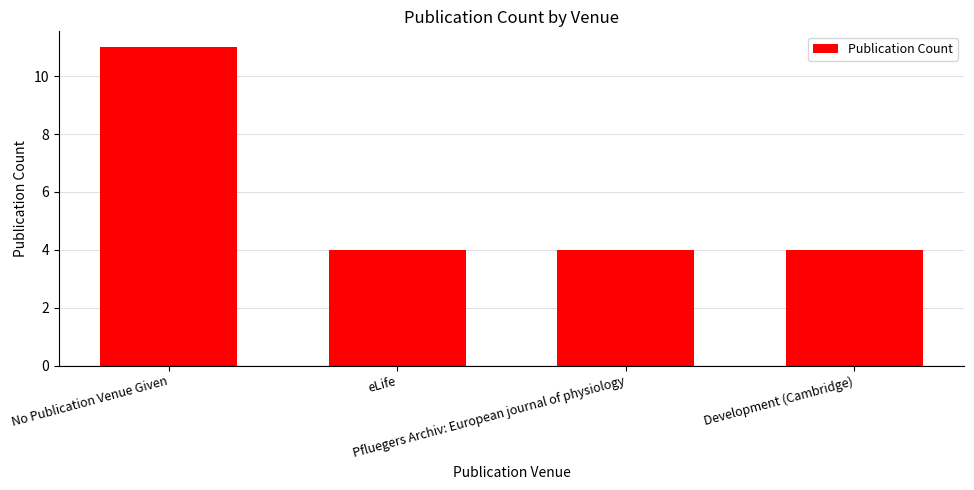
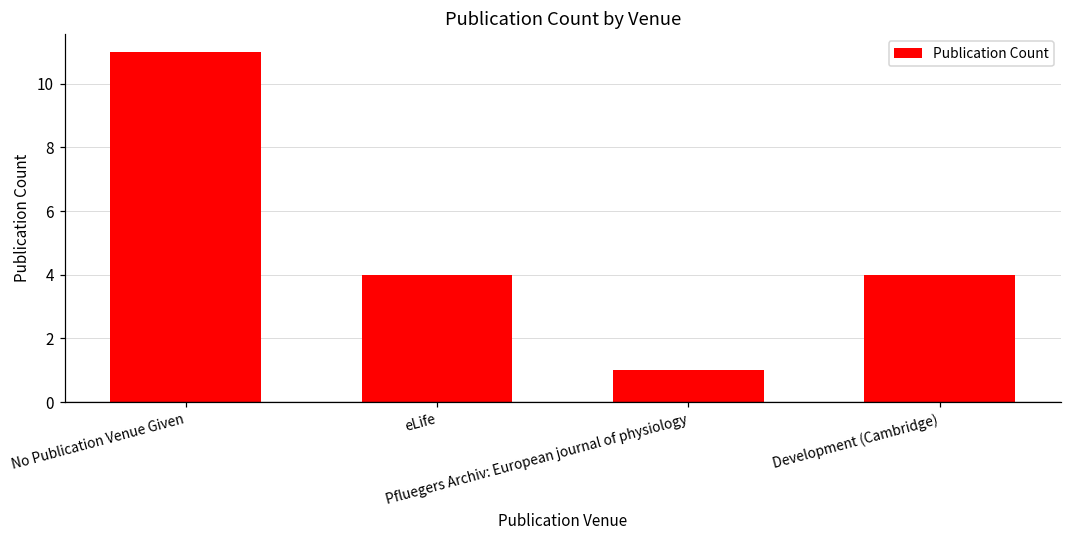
  {
    "No Publication Venue Given": 11,
    "eLife": 4,
-   "Pfluegers Archiv: European journal of physiology": 4,
+   "Pfluegers Archiv: European journal of physiology": 1,
    "Development (Cambridge)": 4
  }
